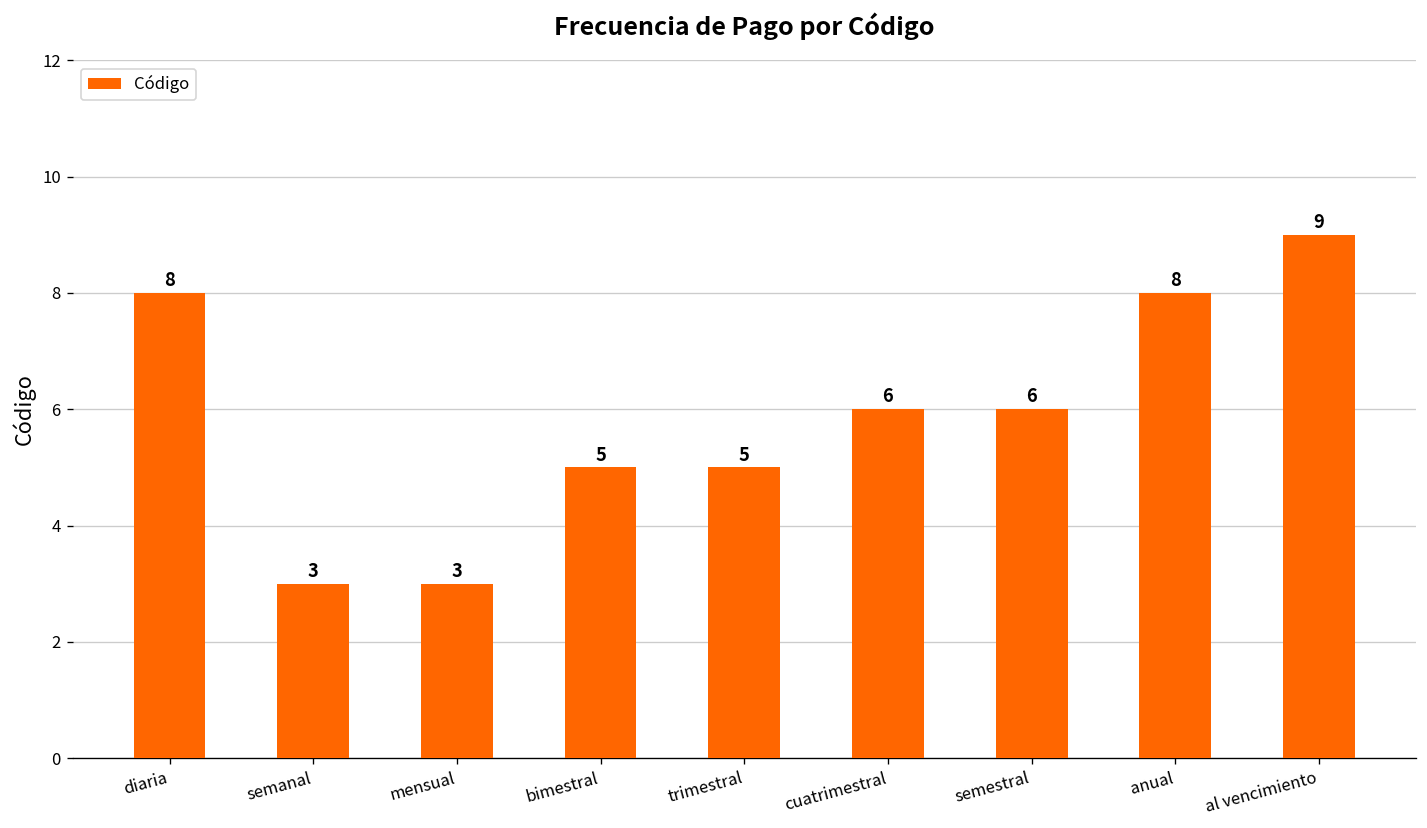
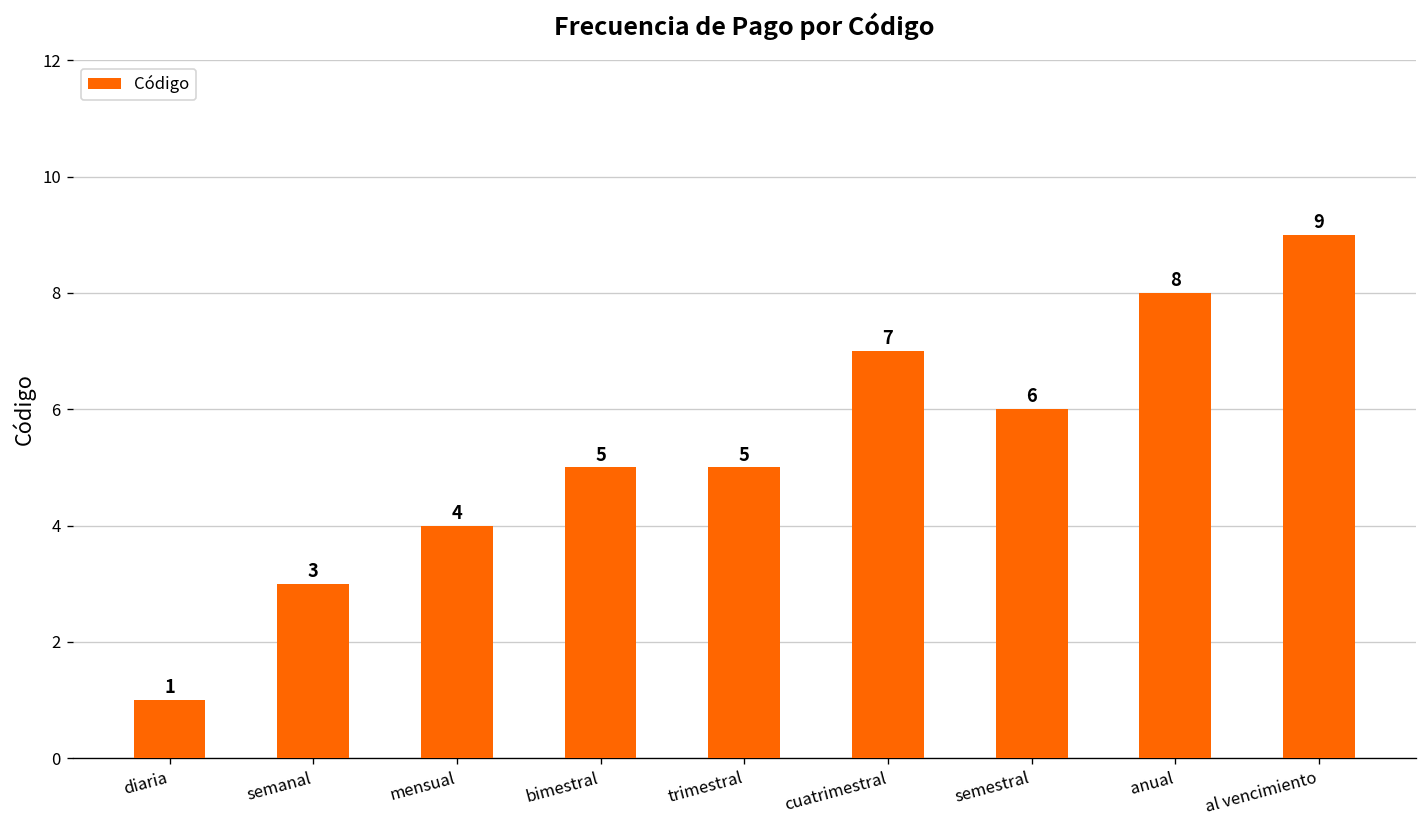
  {
-   "diaria": 8,
+   "diaria": 1,
    "semanal": 3,
-   "mensual": 3,
+   "mensual": 4,
    "bimestral": 5,
    "trimestral": 5,
-   "cuatrimestral": 6,
+   "cuatrimestral": 7,
    "semestral": 6,
    "anual": 8,
    "al vencimiento": 9
  }
